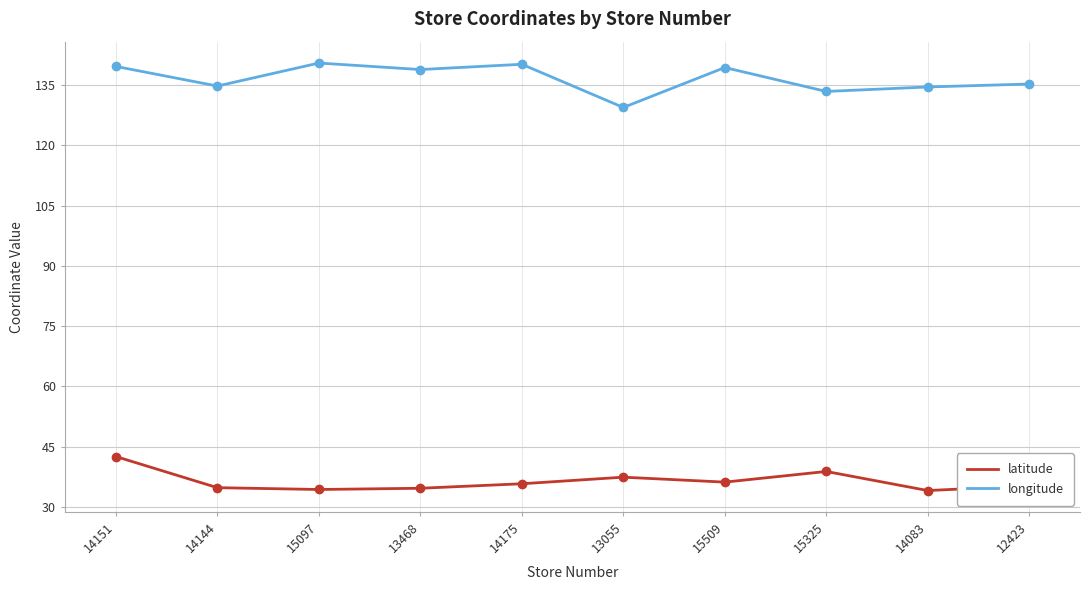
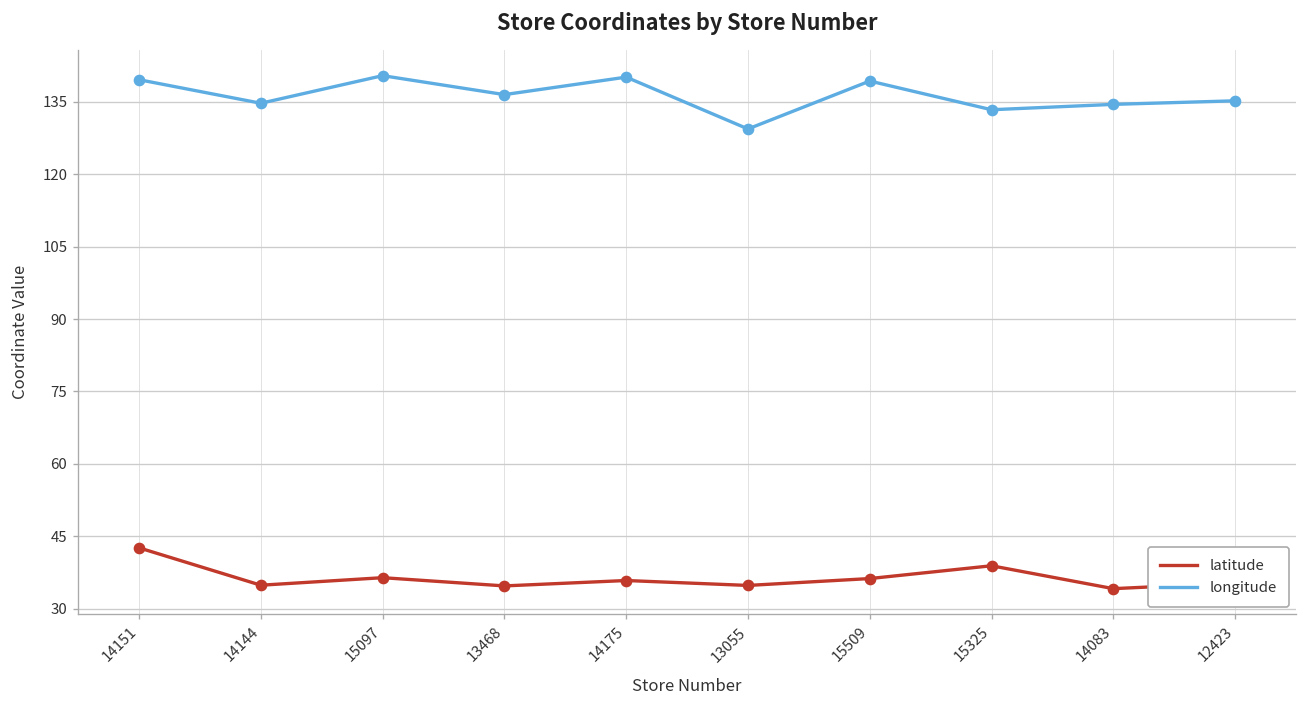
  {
    "latitude": {
      "14151": 43,
      "14144": 35,
-     "15097": 34,
+     "15097": 36,
      "13468": 35,
      "14175": 36,
-     "13055": 37,
+     "13055": 35,
      "15509": 36,
      "15325": 39,
      "14083": 34
    },
    "longitude": {
      "14151": 140,
      "14144": 135,
      "15097": 140,
-     "13468": 139,
+     "13468": 137,
      "14175": 140,
      "13055": 129,
      "15509": 139,
      "15325": 133,
      "14083": 134,
      "12423": 135
    }
  }
